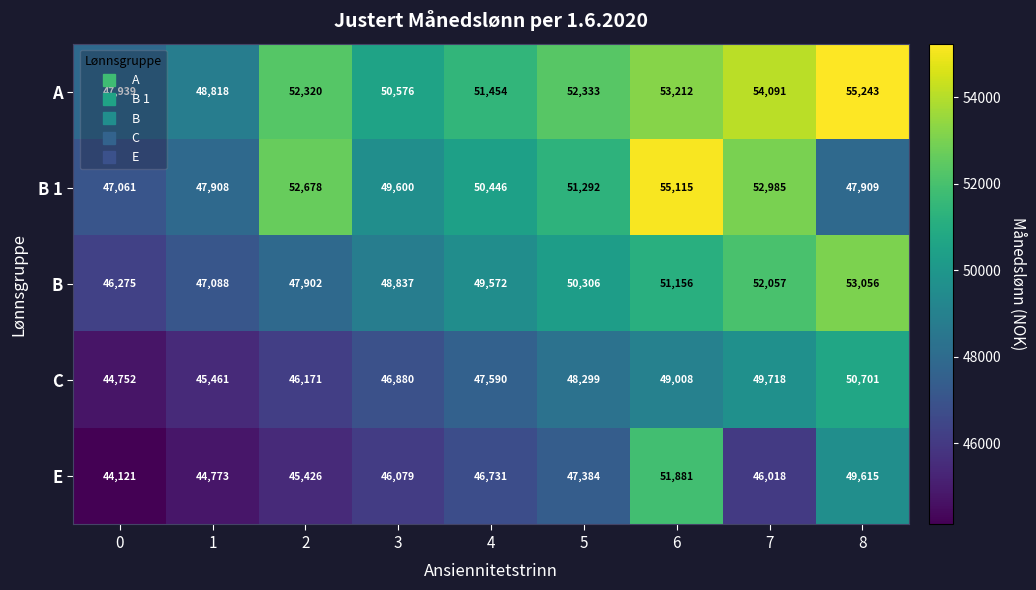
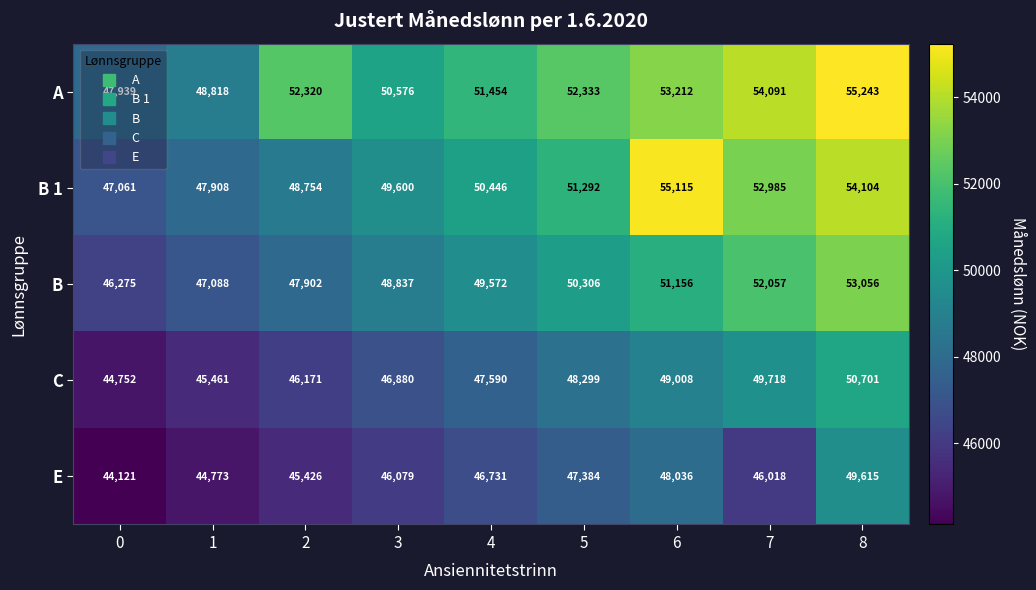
  {
    "A": {
      "1": "48,818",
      "2": "52,320",
      "3": "50,576",
      "4": "51,454",
      "5": "52,333",
      "6": "53,212",
      "7": "54,091",
      "8": "55,243"
    },
    "B 1": {
      "0": "47,061",
      "1": "47,908",
-     "2": "52,678",
+     "2": "48,754",
      "3": "49,600",
      "4": "50,446",
      "5": "51,292",
      "6": "55,115",
      "7": "52,985",
-     "8": "47,909"
+     "8": "54,104"
    },
    "B": {
      "0": "46,275",
      "1": "47,088",
      "2": "47,902",
      "3": "48,837",
      "4": "49,572",
      "5": "50,306",
      "6": "51,156",
      "7": "52,057",
      "8": "53,056"
    },
    "C": {
      "0": "44,752",
      "1": "45,461",
      "2": "46,171",
      "3": "46,880",
      "4": "47,590",
      "5": "48,299",
      "6": "49,008",
      "7": "49,718",
      "8": "50,701"
    },
    "E": {
      "0": "44,121",
      "1": "44,773",
      "2": "45,426",
      "3": "46,079",
      "4": "46,731",
      "5": "47,384",
-     "6": "51,881",
+     "6": "48,036",
      "7": "46,018",
      "8": "49,615"
    }
  }
